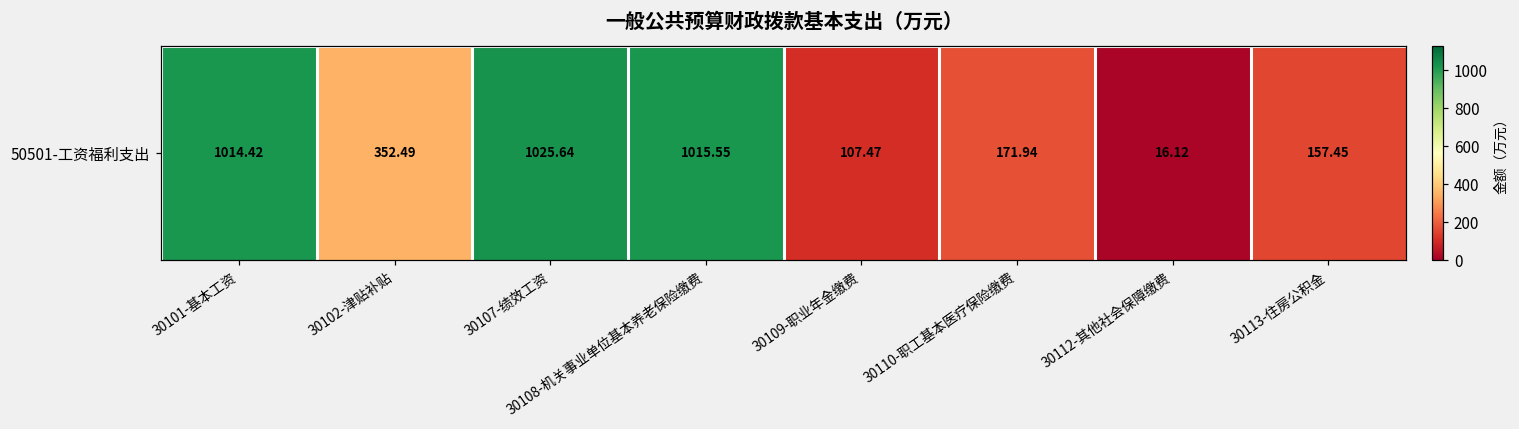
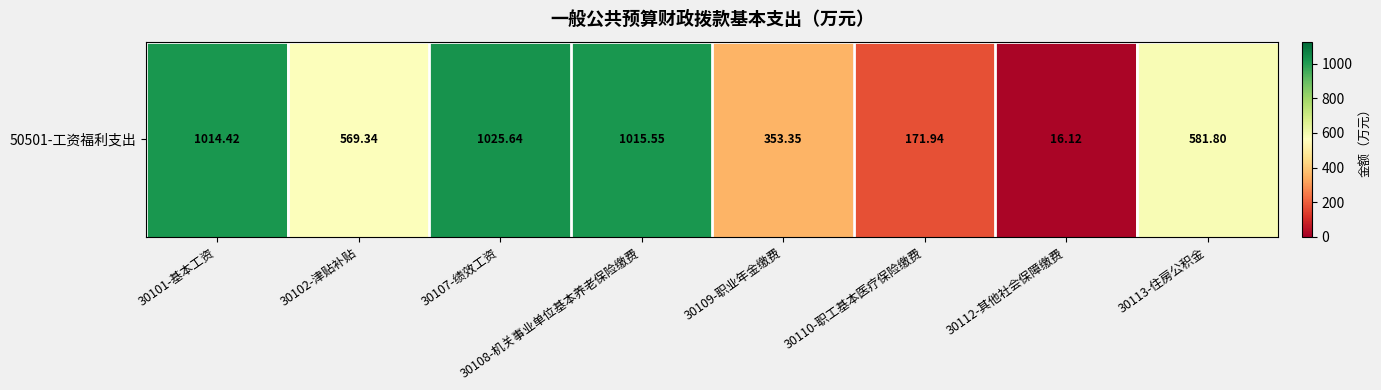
  {
    "50501-工资福利支出": {
      "30101-基本工资": 1014.42,
-     "30102-津贴补贴": 352.49,
+     "30102-津贴补贴": 569.34,
      "30107-绩效工资": 1025.64,
      "30108-机关事业单位基本养老保险缴费": 1015.55,
-     "30109-职业年金缴费": 107.47,
+     "30109-职业年金缴费": 353.35,
      "30110-职工基本医疗保险缴费": 171.94,
      "30112-其他社会保障缴费": 16.12,
-     "30113-住房公积金": 157.45
+     "30113-住房公积金": 581.80
    }
  }
